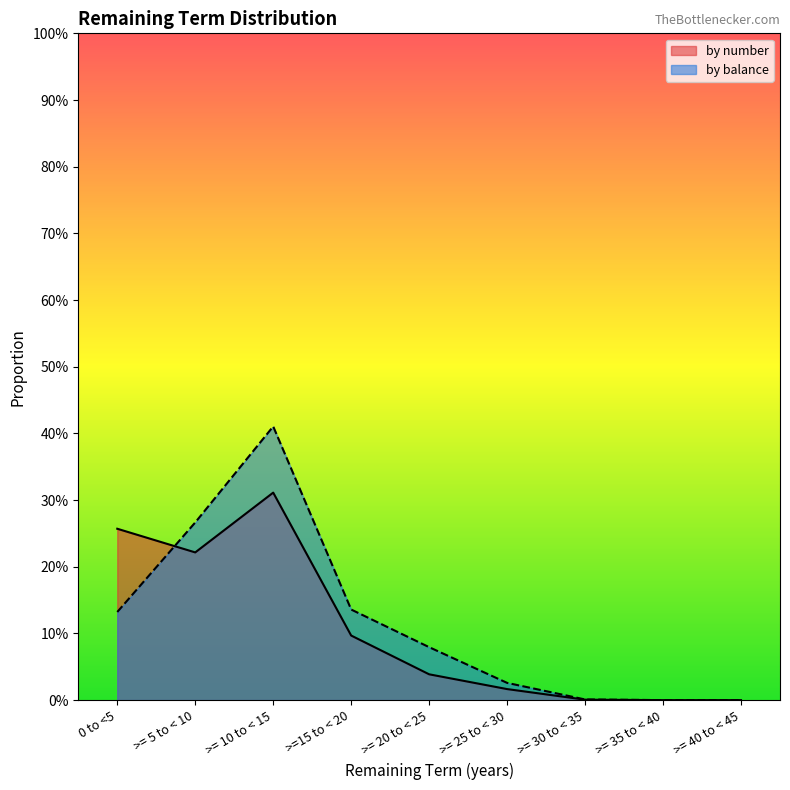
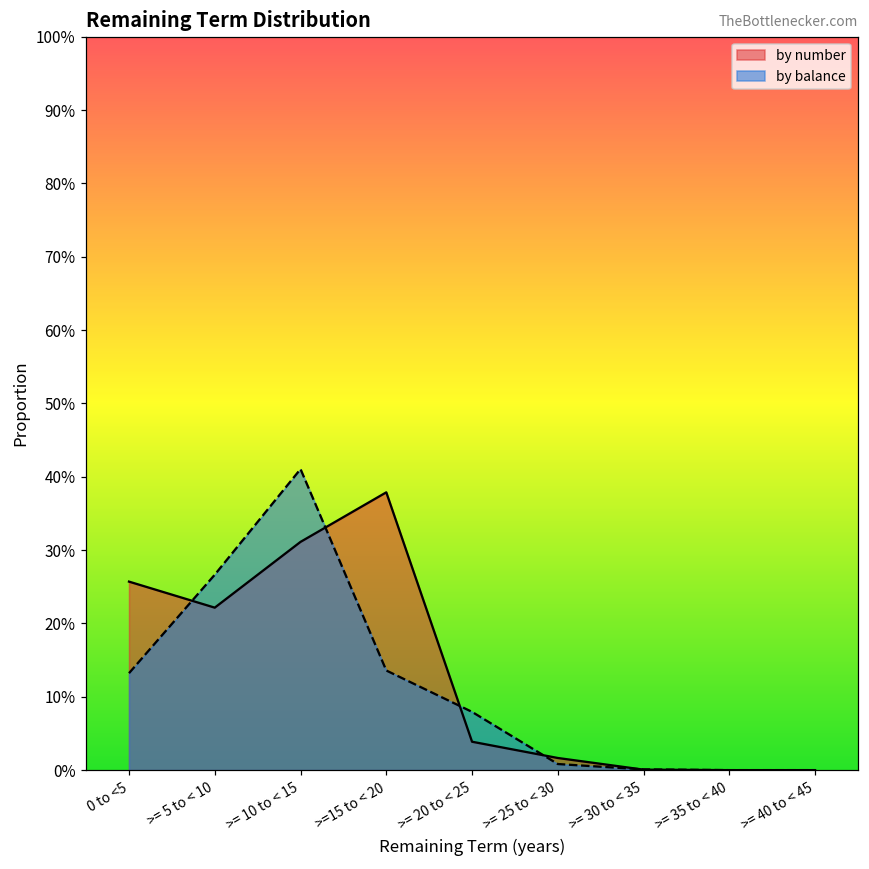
  {
    "by number": {
      "0 to <5": "26%",
      ">= 5 to < 10": "22%",
      ">= 10 to < 15": "31%",
-     ">=15 to < 20": "10%",
+     ">=15 to < 20": "38%",
      ">= 20 to < 25": "4%",
      ">= 25 to < 30": "2%"
    },
    "by balance": {
      "0 to <5": "13%",
      ">= 5 to < 10": "27%",
      ">= 10 to < 15": "41%",
      ">=15 to < 20": "14%",
      ">= 20 to < 25": "8%",
-     ">= 25 to < 30": "3%"
+     ">= 25 to < 30": "1%"
    }
  }
